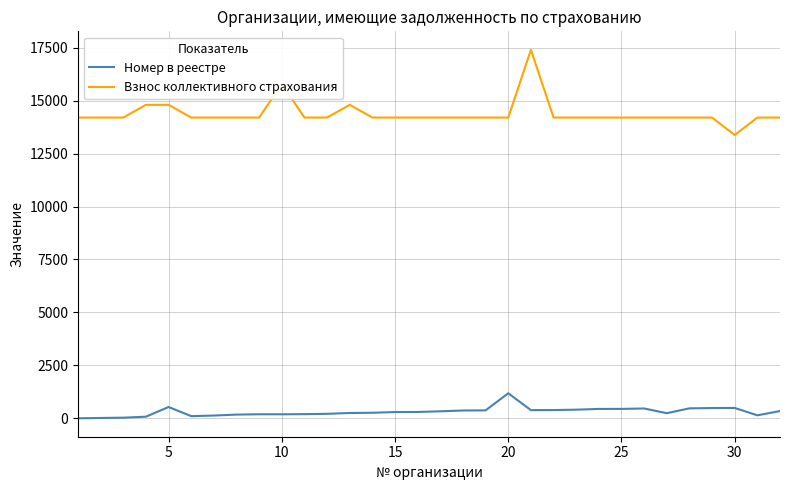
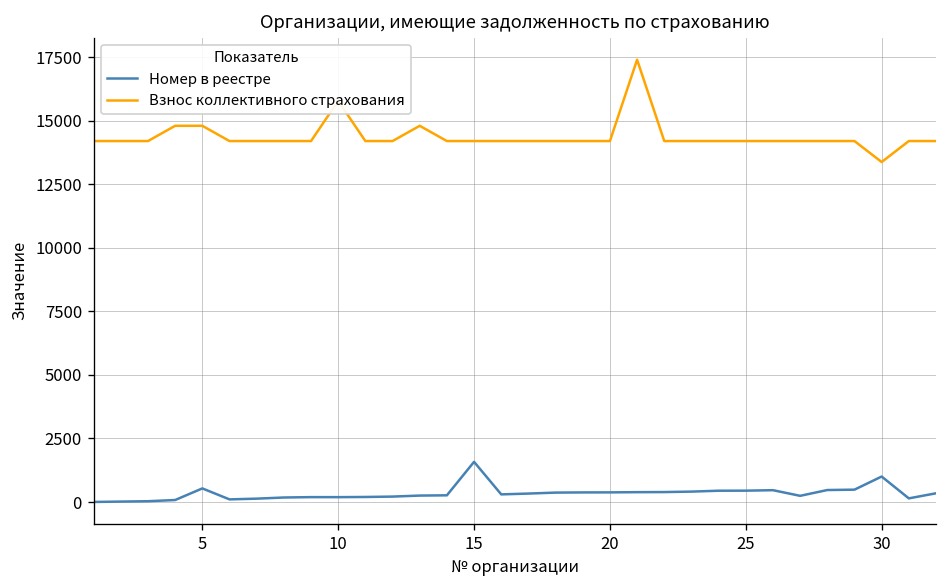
  {
    "Номер в реестре": {
      "5": 500,
      "10": 200,
-     "15": 300,
-     "20": 1200,
+     "15": 1600,
+     "20": 400,
      "25": 400,
-     "30": 500
+     "30": 1000
    },
    "Взнос коллективного страхования": {
      "5": 14800,
      "15": 14200,
      "20": 14200,
      "25": 14200,
      "30": 13400
    }
  }
